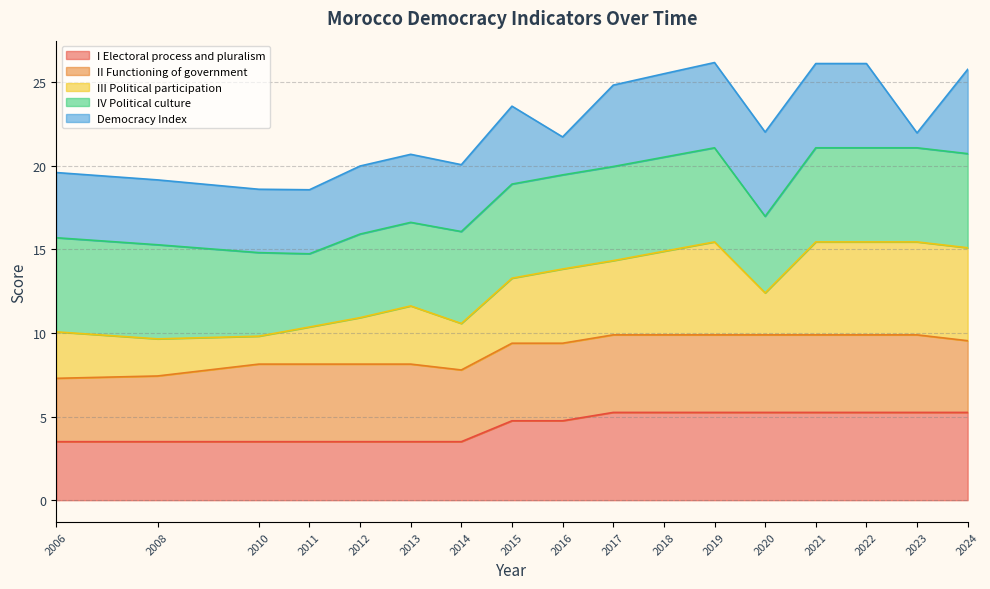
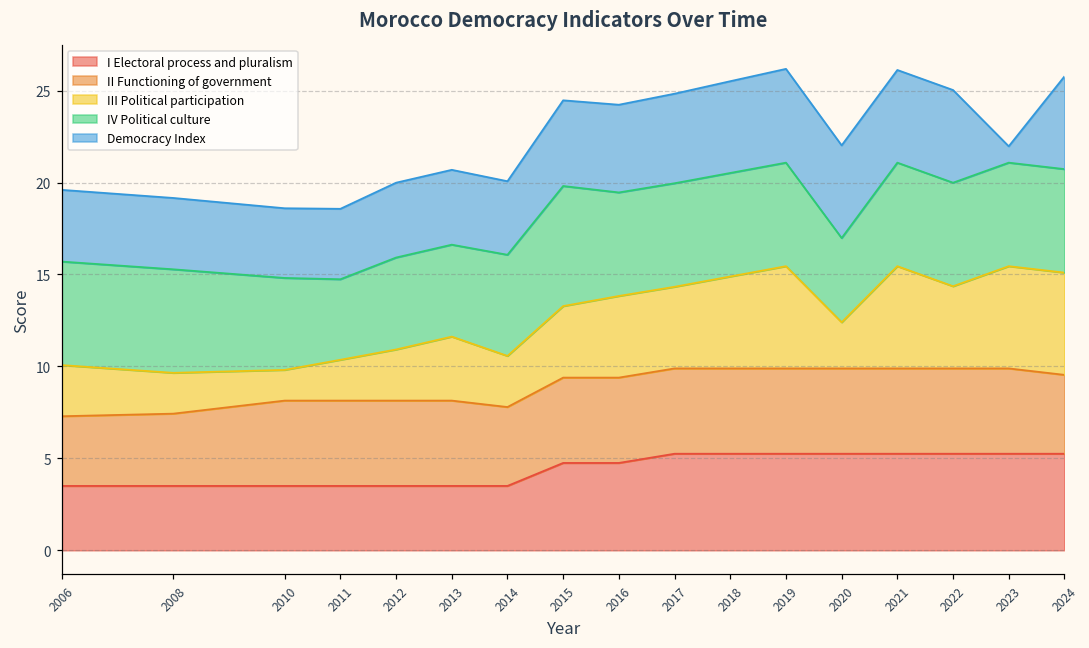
  {
    "III Political participation": {
      "2006": 2.8,
      "2008": 2.2,
      "2010": 1.7,
      "2011": 2.2,
      "2012": 2.8,
      "2013": 3.5,
      "2014": 2.8,
      "2015": 3.9,
      "2016": 4.4,
      "2017": 4.4,
      "2018": 5.0,
      "2019": 5.6,
      "2020": 2.5,
      "2021": 5.6,
-     "2022": 5.6,
+     "2022": 4.5,
      "2023": 5.6,
      "2024": 5.6
    },
    "IV Political culture": {
      "2006": 5.6,
      "2008": 5.6,
      "2010": 5.0,
      "2011": 4.4,
      "2012": 5.0,
      "2013": 5.0,
      "2014": 5.5,
-     "2015": 5.6,
+     "2015": 6.5,
      "2016": 5.6,
      "2017": 5.6,
      "2018": 5.6,
      "2019": 5.6,
      "2020": 4.6,
      "2021": 5.6,
      "2022": 5.6,
      "2023": 5.6,
      "2024": 5.6
    },
    "Democracy Index": {
      "2006": 3.9,
      "2008": 3.9,
      "2010": 3.8,
      "2011": 3.8,
      "2012": 4.1,
      "2013": 4.1,
      "2014": 4.0,
      "2015": 4.7,
-     "2016": 2.3,
+     "2016": 4.8,
      "2017": 4.9,
      "2018": 5.0,
      "2019": 5.1,
      "2020": 5.0,
      "2021": 5.0,
      "2022": 5.0,
      "2023": 0.9,
      "2024": 5.0
    }
  }
